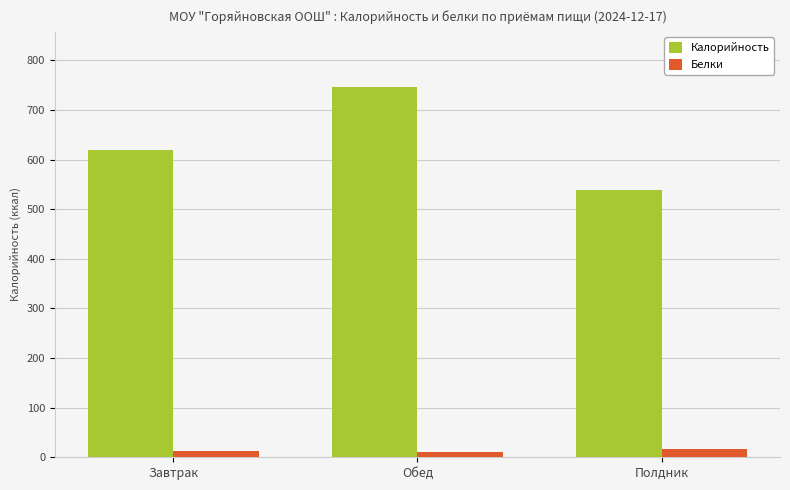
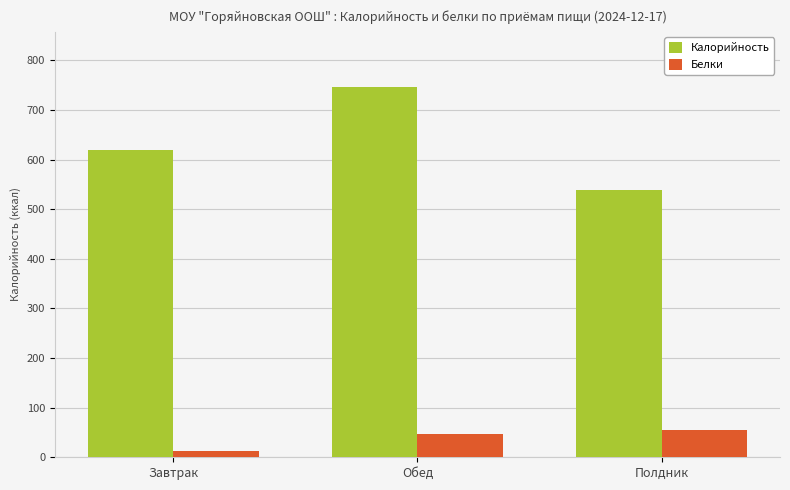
  {
    "Калорийность": {
      "Завтрак": 620,
      "Обед": 750,
      "Полдник": 540
    },
    "Белки": {
      "Завтрак": 10,
-     "Обед": 10,
-     "Полдник": 20
+     "Обед": 50,
+     "Полдник": 50
    }
  }
